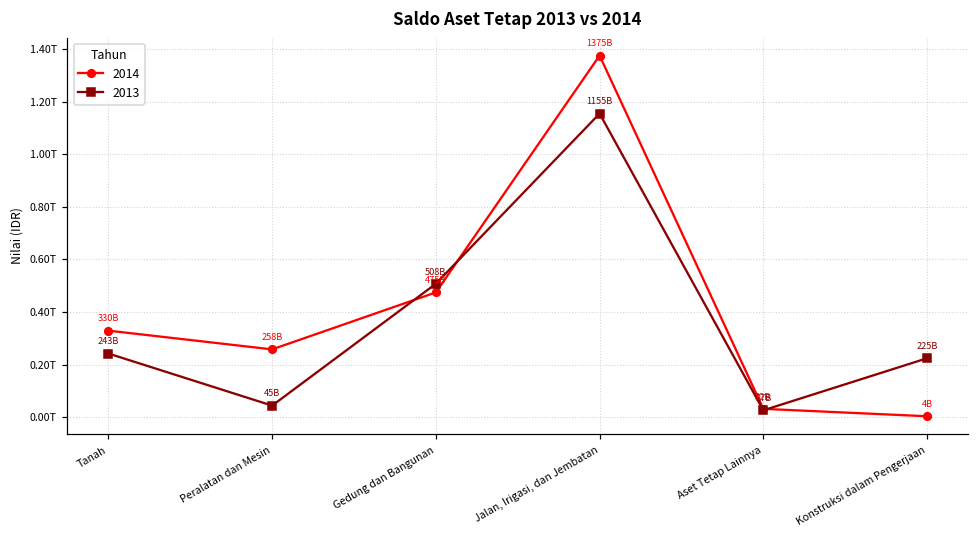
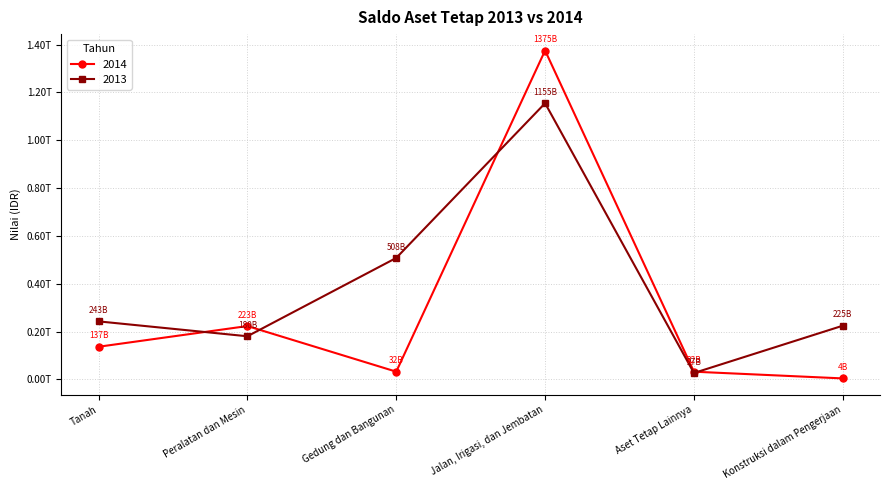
  {
    "2014": {
-     "Tanah": "330B",
-     "Peralatan dan Mesin": "258B",
-     "Gedung dan Bangunan": "475B",
+     "Tanah": "137B",
+     "Peralatan dan Mesin": "223B",
+     "Gedung dan Bangunan": "32B",
      "Jalan, Irigasi, dan Jembatan": "1375B",
      "Konstruksi dalam Pengerjaan": "4B"
    },
    "2013": {
      "Tanah": "243B",
-     "Peralatan dan Mesin": "45B",
+     "Peralatan dan Mesin": "180B",
      "Gedung dan Bangunan": "508B",
      "Jalan, Irigasi, dan Jembatan": "1155B",
      "Konstruksi dalam Pengerjaan": "225B"
    }
  }
